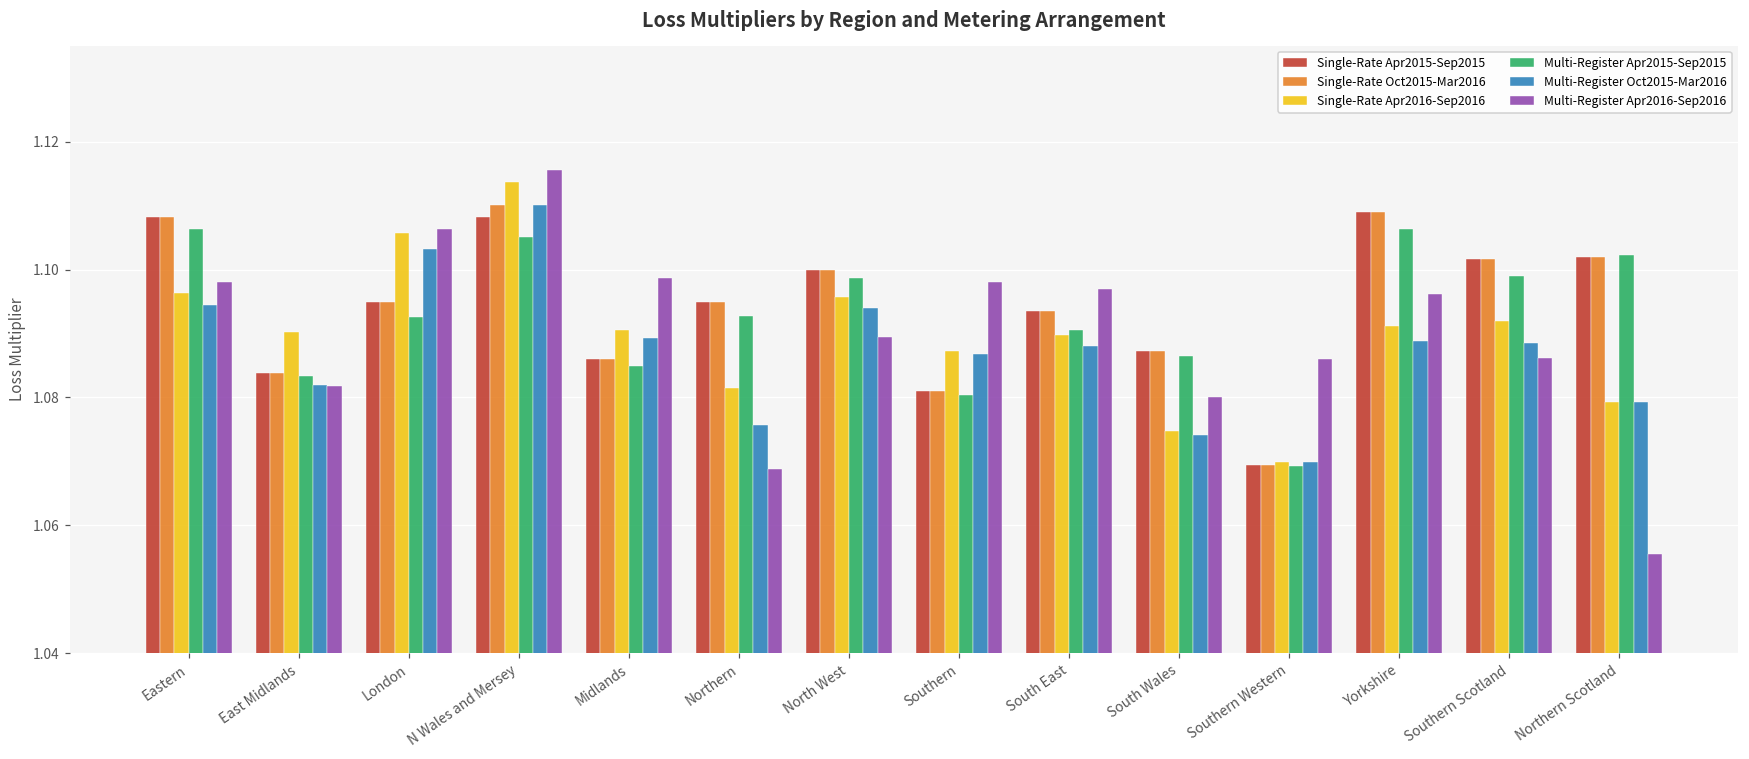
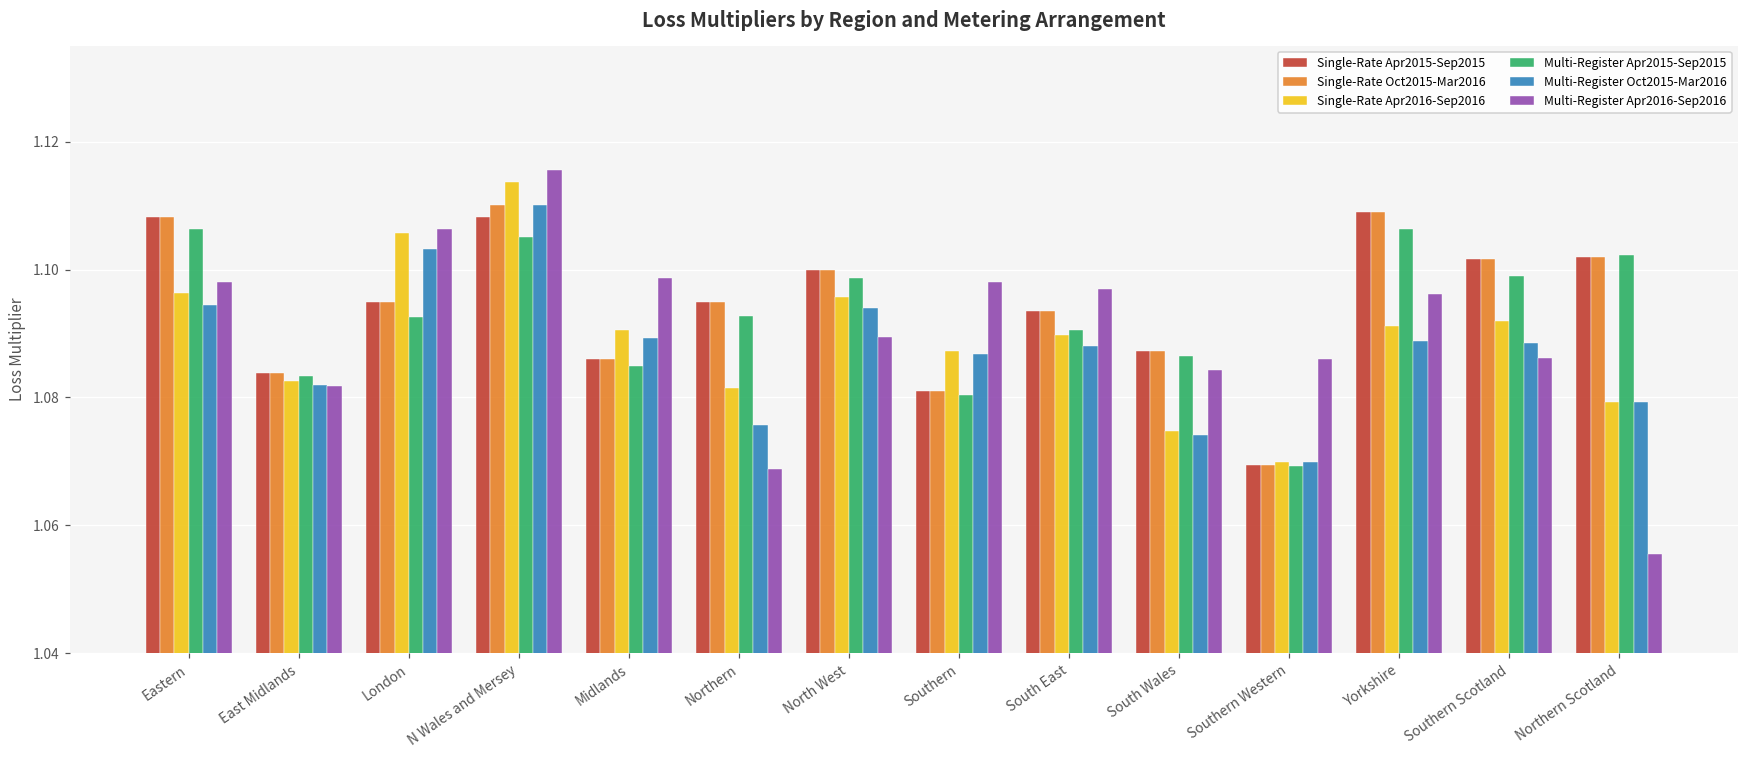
  {
    "Single-Rate Apr2015-Sep2015": {
      "Eastern": 1.108,
      "East Midlands": 1.084,
      "London": 1.095,
      "N Wales and Mersey": 1.108,
      "Midlands": 1.086,
      "Northern": 1.095,
      "North West": 1.100,
      "Southern": 1.081,
      "South East": 1.093,
      "South Wales": 1.087,
      "Southern Western": 1.069,
      "Yorkshire": 1.109,
      "Southern Scotland": 1.102,
      "Northern Scotland": 1.102
    },
    "Single-Rate Oct2015-Mar2016": {
      "Eastern": 1.108,
      "East Midlands": 1.084,
      "London": 1.095,
      "N Wales and Mersey": 1.110,
      "Midlands": 1.086,
      "Northern": 1.095,
      "North West": 1.100,
      "Southern": 1.081,
      "South East": 1.093,
      "South Wales": 1.087,
      "Southern Western": 1.069,
      "Yorkshire": 1.109,
      "Southern Scotland": 1.102,
      "Northern Scotland": 1.102
    },
    "Single-Rate Apr2016-Sep2016": {
      "Eastern": 1.096,
-     "East Midlands": 1.090,
+     "East Midlands": 1.083,
      "London": 1.106,
      "N Wales and Mersey": 1.114,
      "Midlands": 1.091,
      "Northern": 1.081,
      "North West": 1.096,
      "Southern": 1.087,
      "South East": 1.090,
      "South Wales": 1.075,
      "Southern Western": 1.070,
      "Yorkshire": 1.091,
      "Southern Scotland": 1.092,
      "Northern Scotland": 1.079
    },
    "Multi-Register Apr2015-Sep2015": {
      "Eastern": 1.106,
      "East Midlands": 1.083,
      "London": 1.093,
      "N Wales and Mersey": 1.105,
      "Midlands": 1.085,
      "Northern": 1.093,
      "North West": 1.099,
      "Southern": 1.080,
      "South East": 1.091,
      "South Wales": 1.086,
      "Southern Western": 1.069,
      "Yorkshire": 1.106,
      "Southern Scotland": 1.099,
      "Northern Scotland": 1.102
    },
    "Multi-Register Oct2015-Mar2016": {
      "Eastern": 1.094,
      "East Midlands": 1.082,
      "London": 1.103,
      "N Wales and Mersey": 1.110,
      "Midlands": 1.089,
      "Northern": 1.076,
      "North West": 1.094,
      "Southern": 1.087,
      "South East": 1.088,
      "South Wales": 1.074,
      "Southern Western": 1.070,
      "Yorkshire": 1.089,
      "Southern Scotland": 1.089,
      "Northern Scotland": 1.079
    },
    "Multi-Register Apr2016-Sep2016": {
      "Eastern": 1.098,
      "East Midlands": 1.082,
      "London": 1.106,
      "N Wales and Mersey": 1.116,
      "Midlands": 1.099,
      "Northern": 1.069,
      "North West": 1.089,
      "Southern": 1.098,
      "South East": 1.097,
-     "South Wales": 1.080,
+     "South Wales": 1.084,
      "Southern Western": 1.086,
      "Yorkshire": 1.096,
      "Southern Scotland": 1.086,
      "Northern Scotland": 1.056
    }
  }
